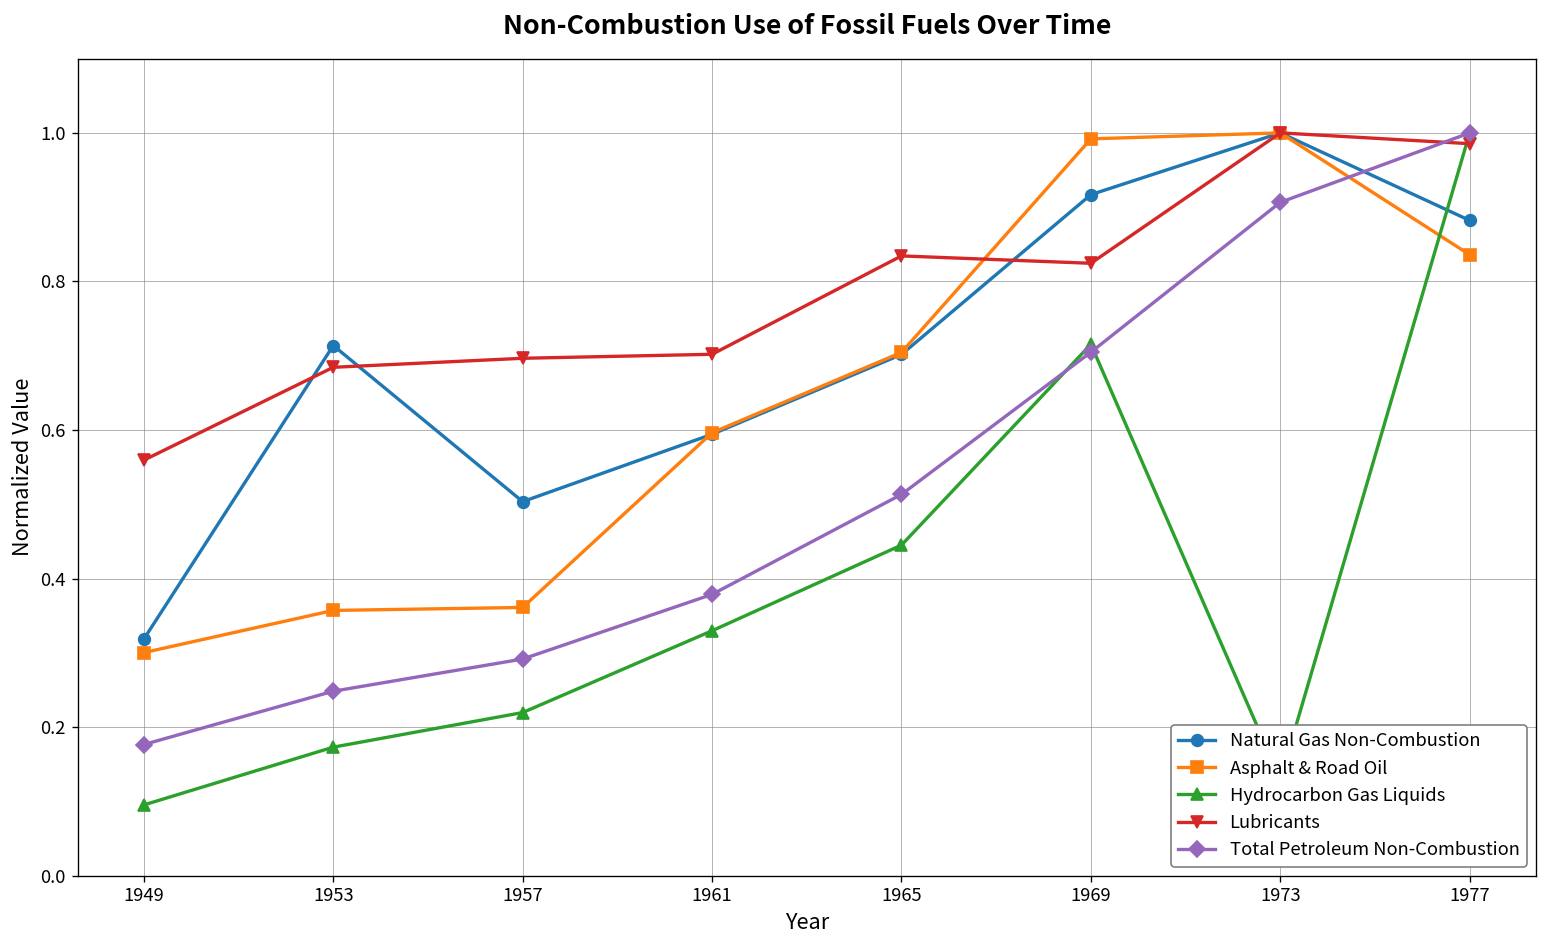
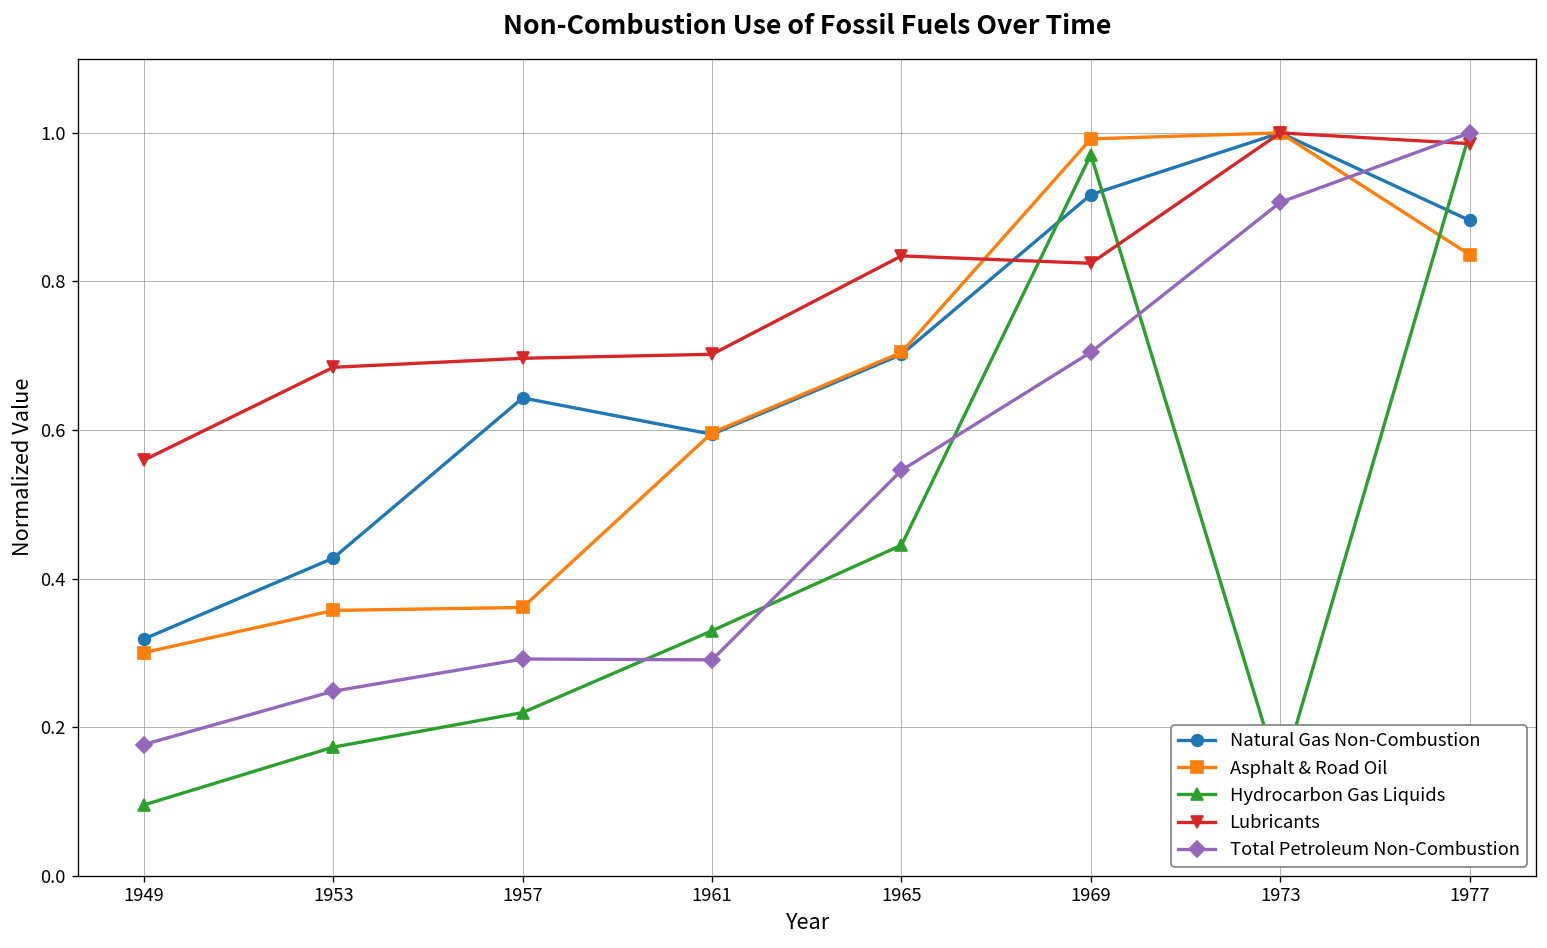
  {
    "Natural Gas Non-Combustion": {
      "1949": 0.32,
-     "1953": 0.71,
-     "1957": 0.50,
+     "1953": 0.43,
+     "1957": 0.64,
      "1969": 0.92,
      "1977": 0.88
    },
    "Asphalt & Road Oil": {
      "1949": 0.30,
      "1953": 0.36,
      "1957": 0.36,
      "1969": 0.99,
      "1977": 0.84
    },
    "Hydrocarbon Gas Liquids": {
      "1949": 0.10,
      "1953": 0.17,
      "1957": 0.22,
      "1961": 0.33,
      "1965": 0.45,
-     "1969": 0.72
+     "1969": 0.97
    },
    "Lubricants": {
      "1949": 0.56,
      "1953": 0.68,
      "1957": 0.70,
      "1961": 0.70,
      "1965": 0.83,
      "1969": 0.82,
      "1977": 0.99
    },
    "Total Petroleum Non-Combustion": {
      "1949": 0.18,
      "1953": 0.25,
      "1957": 0.29,
-     "1961": 0.38,
-     "1965": 0.51,
+     "1961": 0.29,
+     "1965": 0.55,
      "1969": 0.70,
      "1973": 0.91
    }
  }
